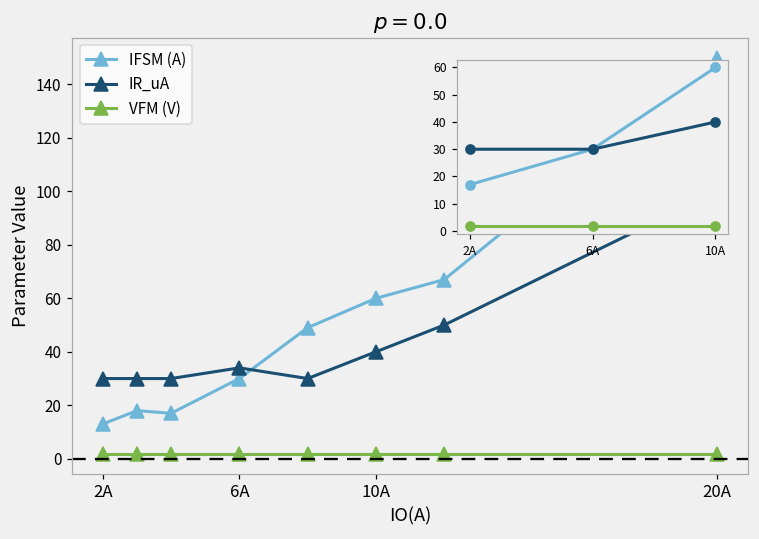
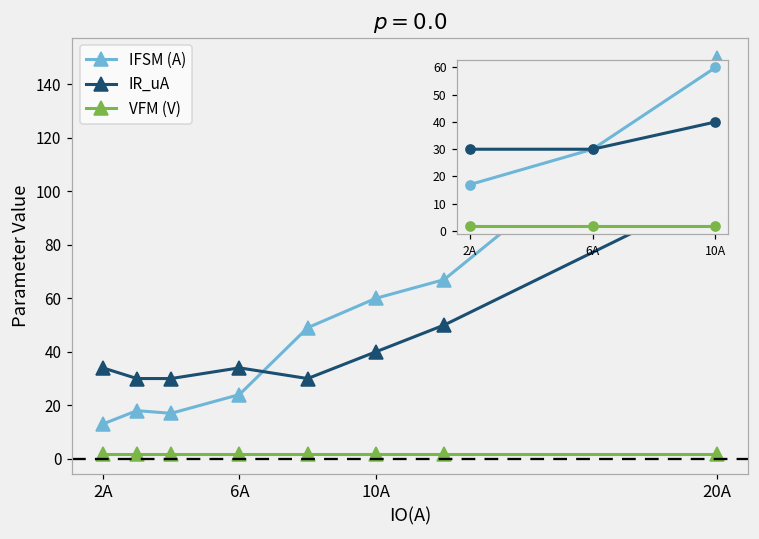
  {
    "IFSM (A)": {
      "2A": 13,
-     "6A": 30,
+     "6A": 24,
      "10A": 60,
      "20A": 150
    },
    "IR_uA": {
-     "2A": 30,
+     "2A": 34,
      "6A": 34,
      "10A": 40,
      "20A": 100
    },
    "VFM (V)": {
      "2A": 2,
      "6A": 2,
      "10A": 2,
      "20A": 2
    }
  }
